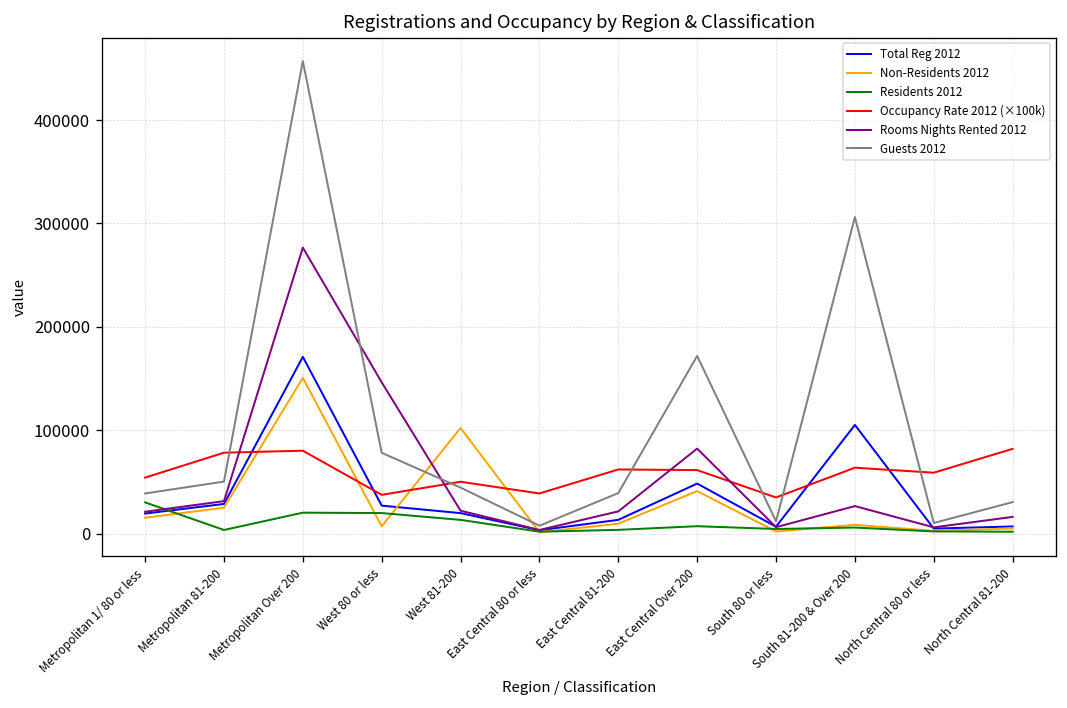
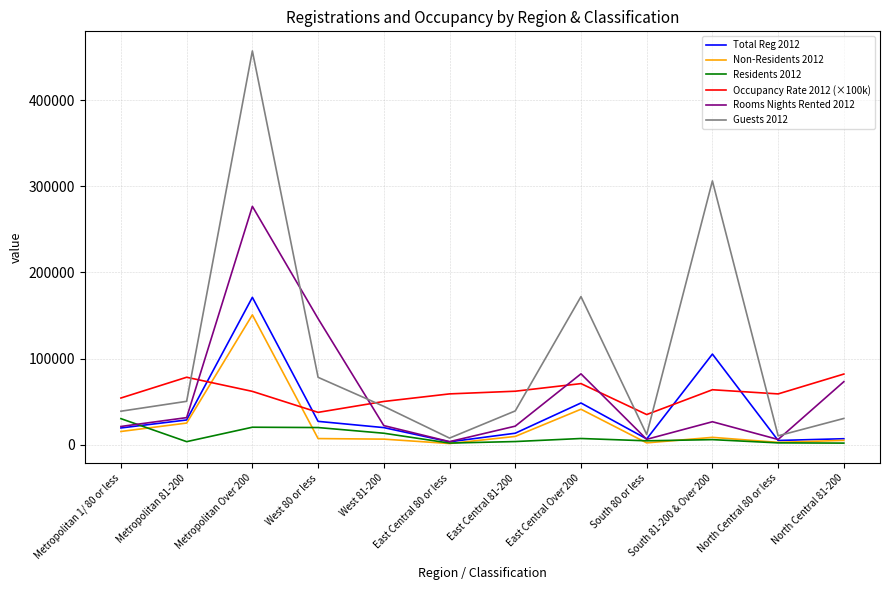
  {
    "Total Reg 2012": {
      "Metropolitan Over 200": 170000,
      "West 80 or less": 30000,
      "East Central 81-200": 10000,
      "East Central Over 200": 50000,
      "South 81-200 & Over 200": 110000
    },
    "Non-Residents 2012": {
      "Metropolitan 1/ 80 or less": 20000,
      "Metropolitan 81-200": 30000,
      "Metropolitan Over 200": 150000,
      "West 80 or less": 10000,
-     "West 81-200": 100000,
+     "West 81-200": 10000,
      "East Central 81-200": 10000,
      "East Central Over 200": 40000
    },
    "Residents 2012": {
      "Metropolitan 1/ 80 or less": 30000,
      "Metropolitan 81-200": 0,
      "Metropolitan Over 200": 20000,
      "West 80 or less": 20000,
      "West 81-200": 10000,
      "East Central 81-200": 0,
      "East Central Over 200": 10000,
      "North Central 81-200": 0
    },
    "Occupancy Rate 2012 (×100k)": {
      "Metropolitan 1/ 80 or less": 50000,
      "Metropolitan 81-200": 80000,
-     "Metropolitan Over 200": 80000,
+     "Metropolitan Over 200": 60000,
      "West 80 or less": 40000,
      "West 81-200": 50000,
-     "East Central 80 or less": 40000,
+     "East Central 80 or less": 60000,
      "East Central 81-200": 60000,
-     "East Central Over 200": 60000,
+     "East Central Over 200": 70000,
      "South 80 or less": 40000,
      "South 81-200 & Over 200": 60000,
      "North Central 80 or less": 60000,
      "North Central 81-200": 80000
    },
    "Rooms Nights Rented 2012": {
      "Metropolitan Over 200": 280000,
      "West 80 or less": 150000,
      "East Central 81-200": 20000,
      "East Central Over 200": 80000,
      "South 81-200 & Over 200": 30000,
-     "North Central 81-200": 20000
+     "North Central 81-200": 70000
    },
    "Guests 2012": {
      "Metropolitan 1/ 80 or less": 40000,
      "Metropolitan 81-200": 50000,
      "Metropolitan Over 200": 460000,
      "West 80 or less": 80000,
      "West 81-200": 40000,
      "East Central 80 or less": 10000,
      "East Central 81-200": 40000,
      "East Central Over 200": 170000,
      "South 80 or less": 10000,
      "South 81-200 & Over 200": 310000,
      "North Central 80 or less": 10000,
      "North Central 81-200": 30000
    }
  }
